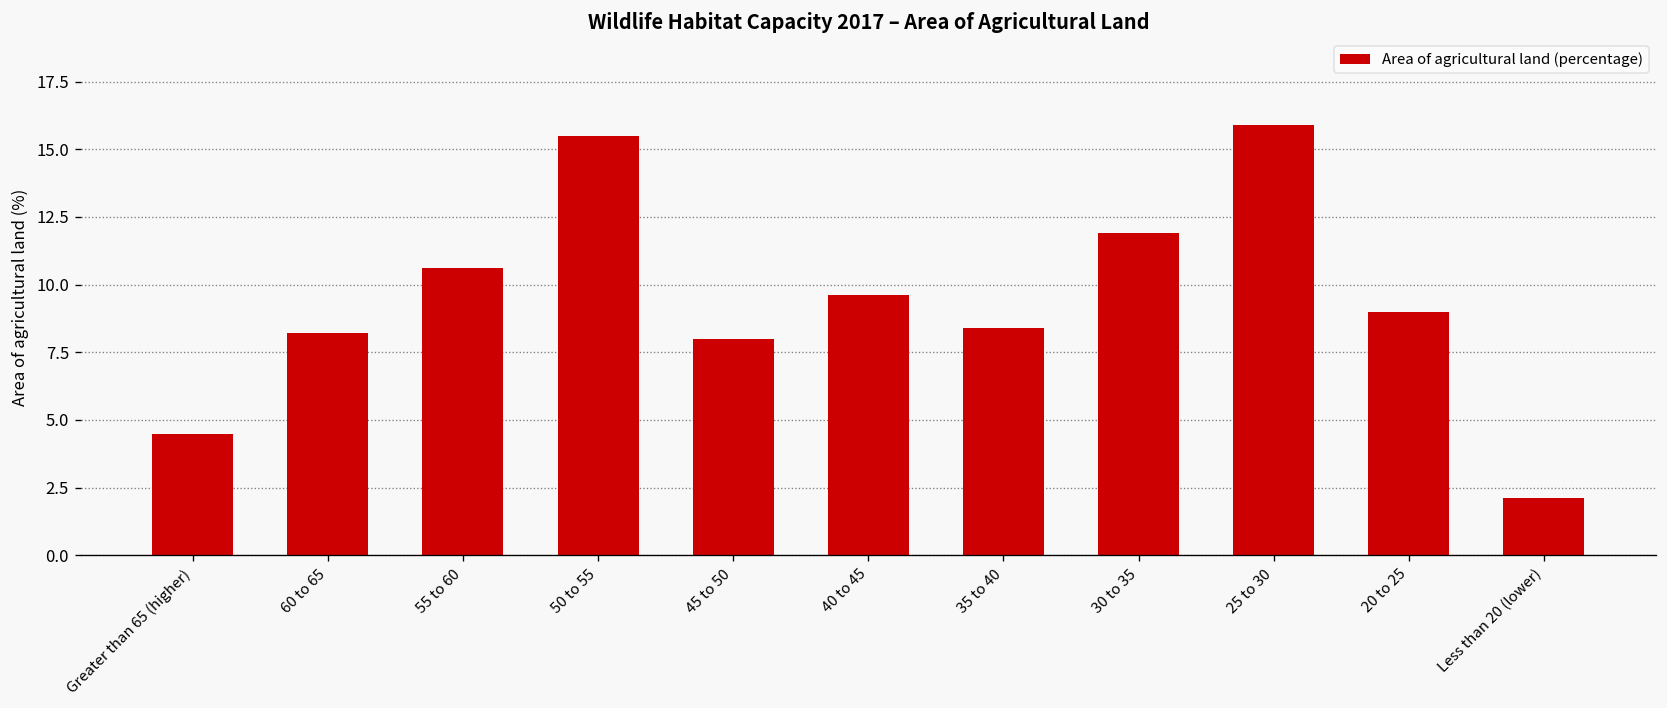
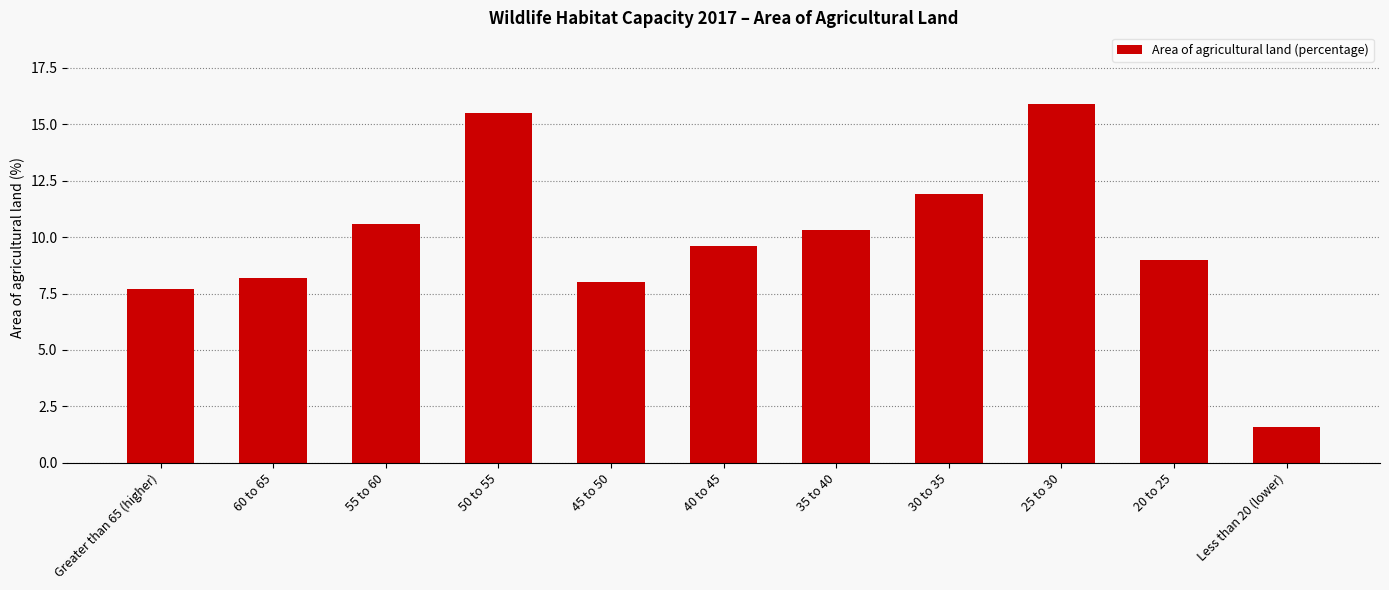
  {
-   "Greater than 65 (higher)": 4.5,
+   "Greater than 65 (higher)": 7.7,
    "60 to 65": 8.2,
    "55 to 60": 10.6,
    "50 to 55": 15.5,
    "45 to 50": 8.0,
    "40 to 45": 9.6,
-   "35 to 40": 8.4,
+   "35 to 40": 10.3,
    "30 to 35": 11.9,
    "25 to 30": 15.9,
    "20 to 25": 9.0,
-   "Less than 20 (lower)": 2.1
+   "Less than 20 (lower)": 1.6
  }
